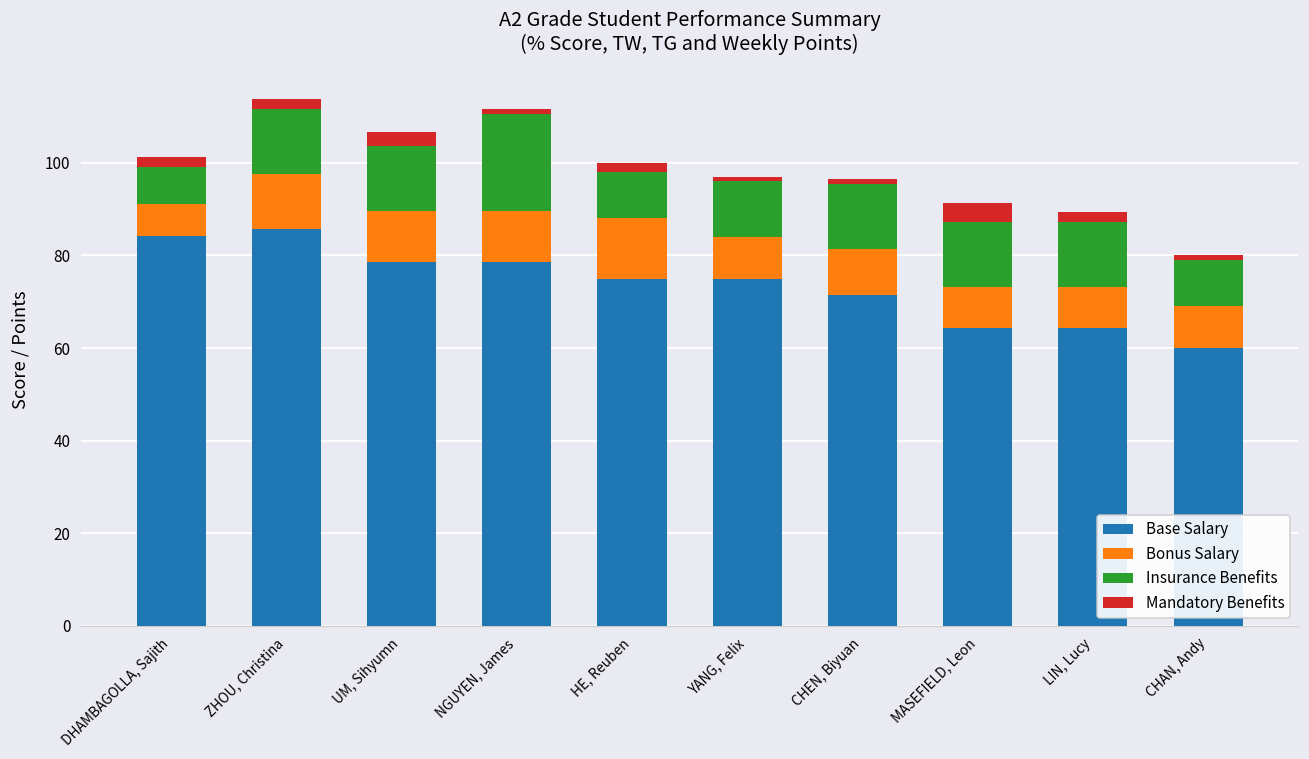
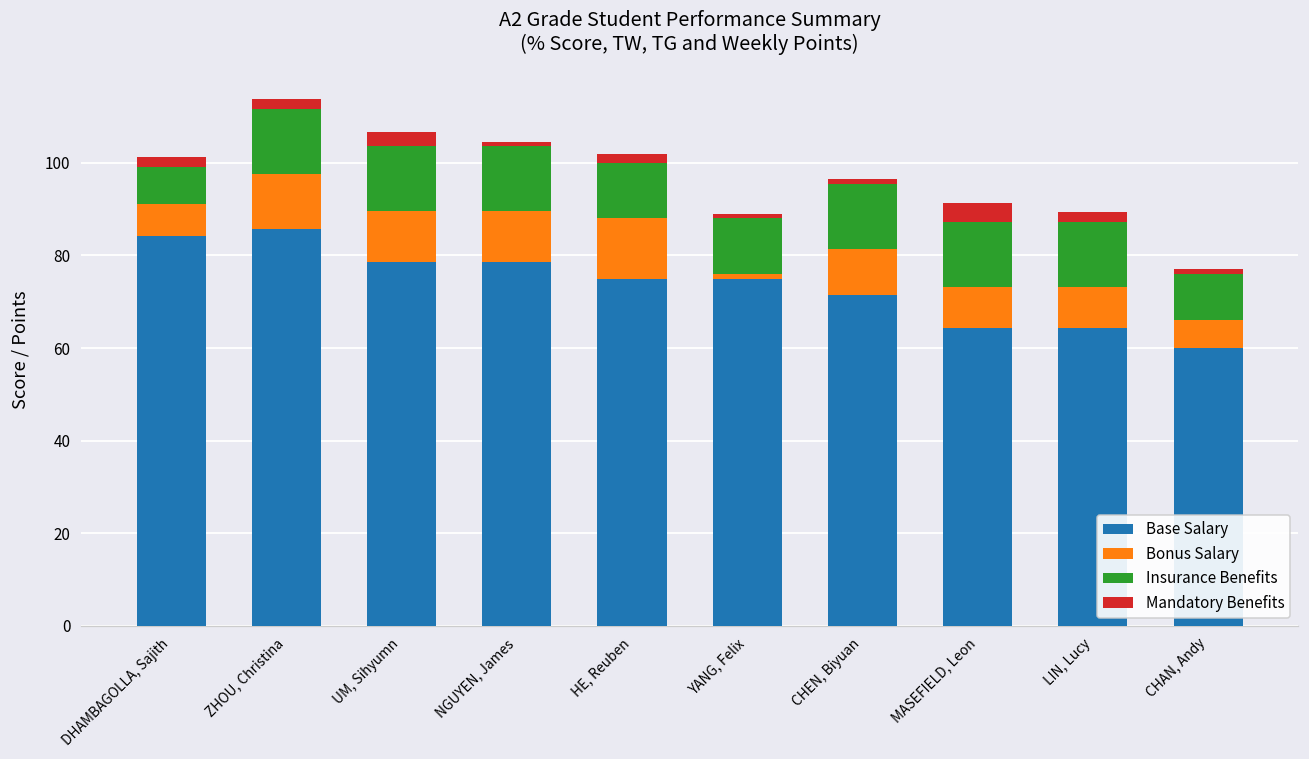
  {
    "Base Salary": {
      "DHAMBAGOLLA, Sajith": 84,
      "ZHOU, Christina": 86,
      "UM, Sihyumn": 79,
      "NGUYEN, James": 79,
      "HE, Reuben": 75,
      "YANG, Felix": 75,
      "CHEN, Biyuan": 71,
      "MASEFIELD, Leon": 64,
      "LIN, Lucy": 64,
      "CHAN, Andy": 60
    },
    "Bonus Salary": {
      "DHAMBAGOLLA, Sajith": 7,
      "ZHOU, Christina": 12,
      "UM, Sihyumn": 11,
      "NGUYEN, James": 11,
      "HE, Reuben": 13,
-     "YANG, Felix": 9,
+     "YANG, Felix": 1,
      "CHEN, Biyuan": 10,
      "MASEFIELD, Leon": 9,
      "LIN, Lucy": 9,
-     "CHAN, Andy": 9
+     "CHAN, Andy": 6
    },
    "Insurance Benefits": {
      "DHAMBAGOLLA, Sajith": 8,
      "ZHOU, Christina": 14,
      "UM, Sihyumn": 14,
-     "NGUYEN, James": 21,
-     "HE, Reuben": 10,
+     "NGUYEN, James": 14,
+     "HE, Reuben": 12,
      "YANG, Felix": 12,
      "CHEN, Biyuan": 14,
      "MASEFIELD, Leon": 14,
      "LIN, Lucy": 14,
      "CHAN, Andy": 10
    },
    "Mandatory Benefits": {
      "DHAMBAGOLLA, Sajith": 2,
      "ZHOU, Christina": 2,
      "UM, Sihyumn": 3,
      "NGUYEN, James": 1,
      "HE, Reuben": 2,
      "YANG, Felix": 1,
      "CHEN, Biyuan": 1,
      "MASEFIELD, Leon": 4,
      "LIN, Lucy": 2,
      "CHAN, Andy": 1
    }
  }
